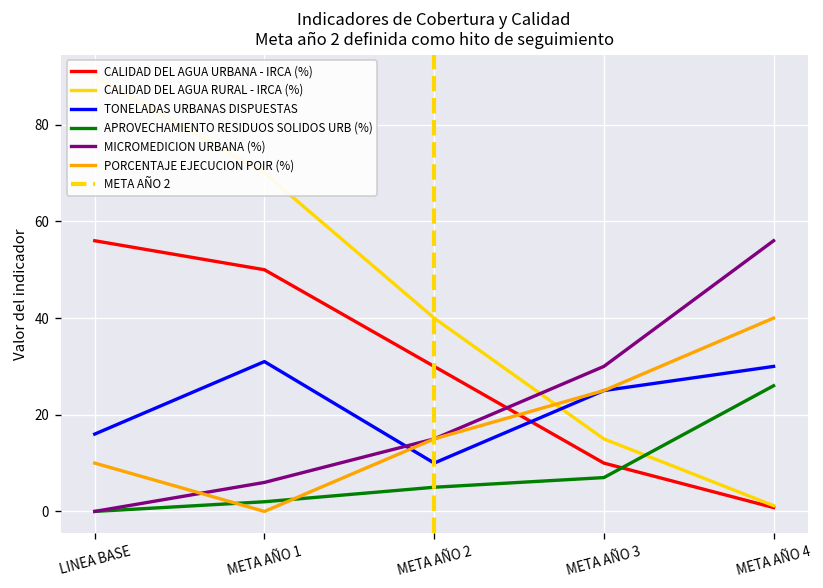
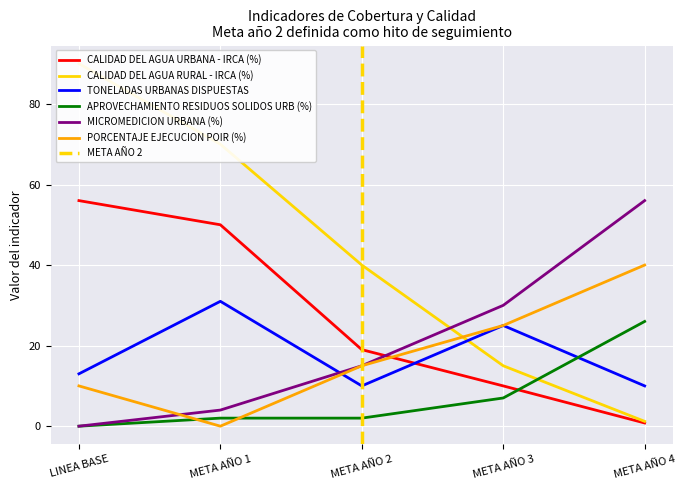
  {
    "CALIDAD DEL AGUA URBANA - IRCA (%)": {
      "LINEA BASE": 56,
      "META AÑO 1": 50,
-     "META AÑO 2": 30,
+     "META AÑO 2": 19,
      "META AÑO 3": 10
    },
    "TONELADAS URBANAS DISPUESTAS": {
-     "LINEA BASE": 16,
+     "LINEA BASE": 13,
      "META AÑO 1": 31,
      "META AÑO 2": 10,
-     "META AÑO 4": 30
+     "META AÑO 4": 10
    },
    "APROVECHAMIENTO RESIDUOS SOLIDOS URB (%)": {
      "META AÑO 1": 2,
-     "META AÑO 2": 5,
+     "META AÑO 2": 2,
      "META AÑO 3": 7,
      "META AÑO 4": 26
    },
    "MICROMEDICION URBANA (%)": {
-     "META AÑO 1": 6,
+     "META AÑO 1": 4,
      "META AÑO 3": 30,
      "META AÑO 4": 56
    }
  }
